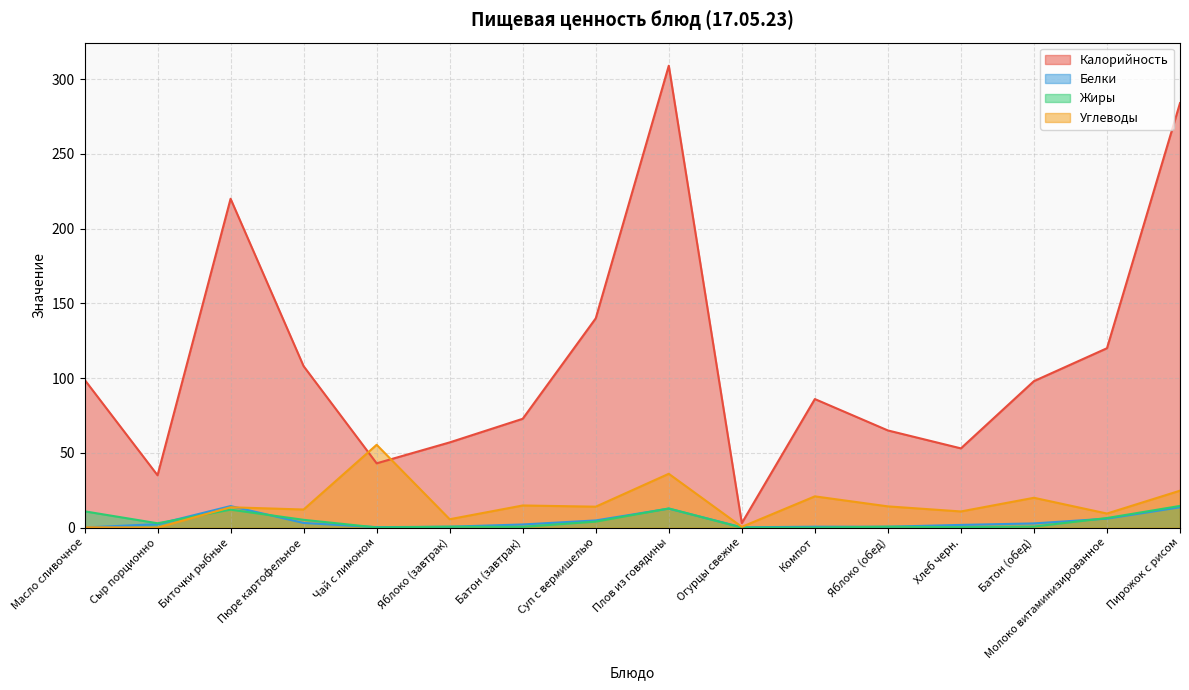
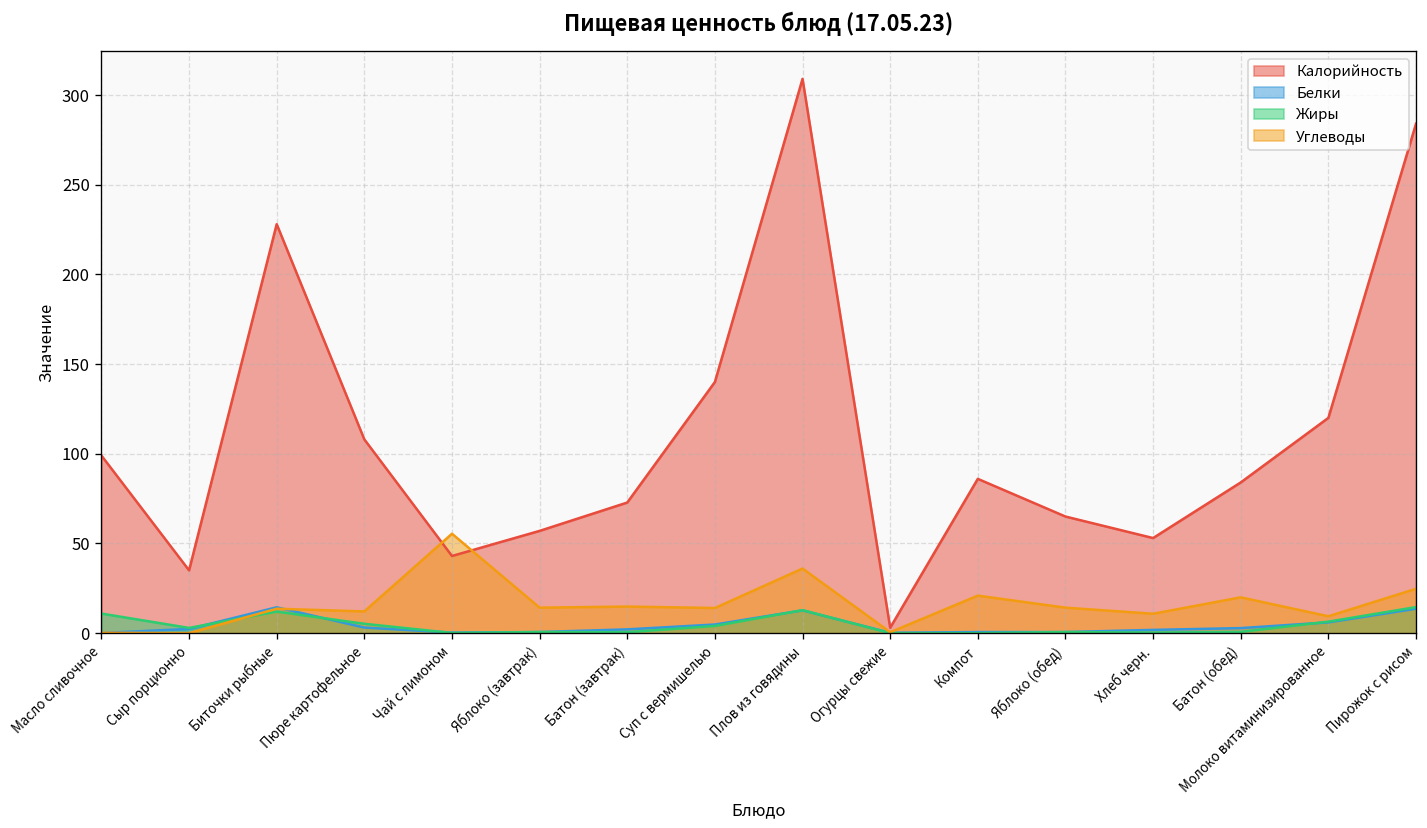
  {
    "Калорийность": {
      "Масло сливочное": 99,
      "Сыр порционно": 35,
-     "Биточки рыбные": 220,
+     "Биточки рыбные": 228,
      "Пюре картофельное": 108,
      "Чай с лимоном": 43,
      "Яблоко (завтрак)": 57,
      "Батон (завтрак)": 73,
      "Суп с вермишелью": 140,
      "Плов из говядины": 309,
      "Огурцы свежие": 3,
      "Компот": 86,
      "Яблоко (обед)": 65,
      "Хлеб черн.": 53,
-     "Батон (обед)": 98,
+     "Батон (обед)": 84,
      "Молоко витаминизированное": 120,
      "Пирожок с рисом": 284
    },
    "Белки": {
      "Пюре картофельное": 3,
      "Батон (обед)": 3
    },
    "Жиры": {
      "Масло сливочное": 11,
      "Пюре картофельное": 5,
      "Батон (обед)": 1
    },
    "Углеводы": {
      "Сыр порционно": 0,
      "Пюре картофельное": 12,
      "Чай с лимоном": 55,
-     "Яблоко (завтрак)": 6,
+     "Яблоко (завтрак)": 14,
      "Батон (завтрак)": 15,
      "Суп с вермишелью": 14,
      "Плов из говядины": 36,
      "Компот": 21,
      "Яблоко (обед)": 14,
      "Хлеб черн.": 11,
      "Батон (обед)": 20,
      "Молоко витаминизированное": 9,
      "Пирожок с рисом": 25
    }
  }
